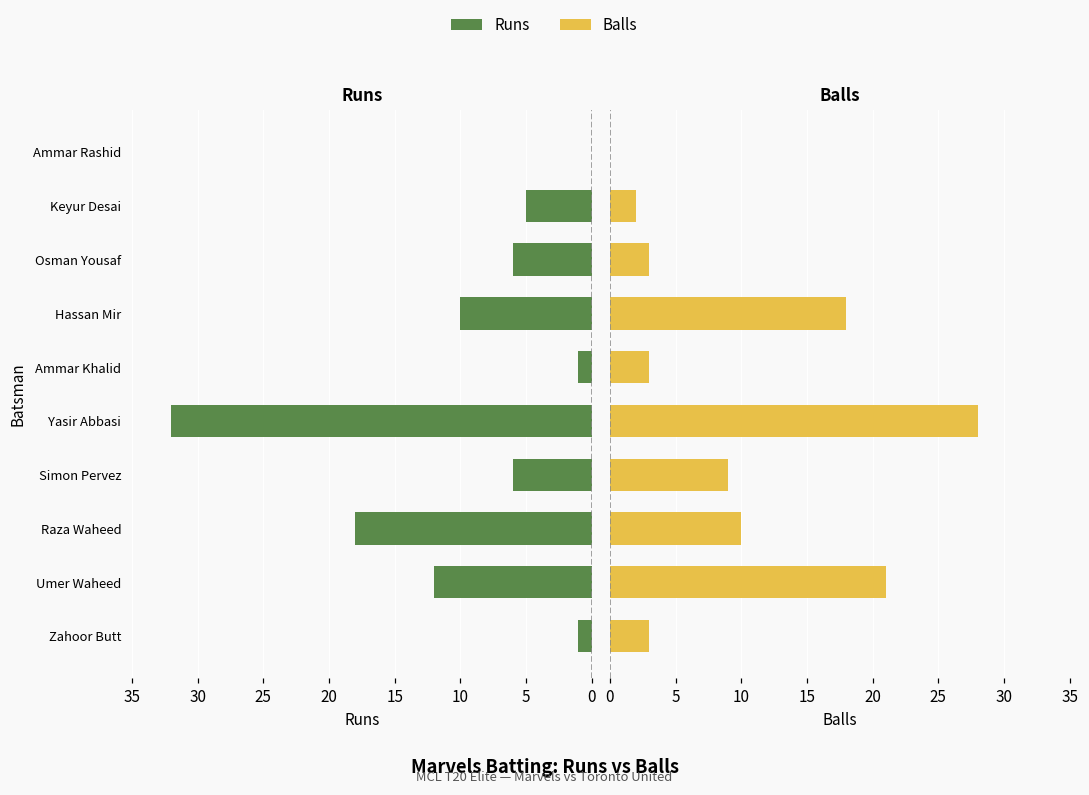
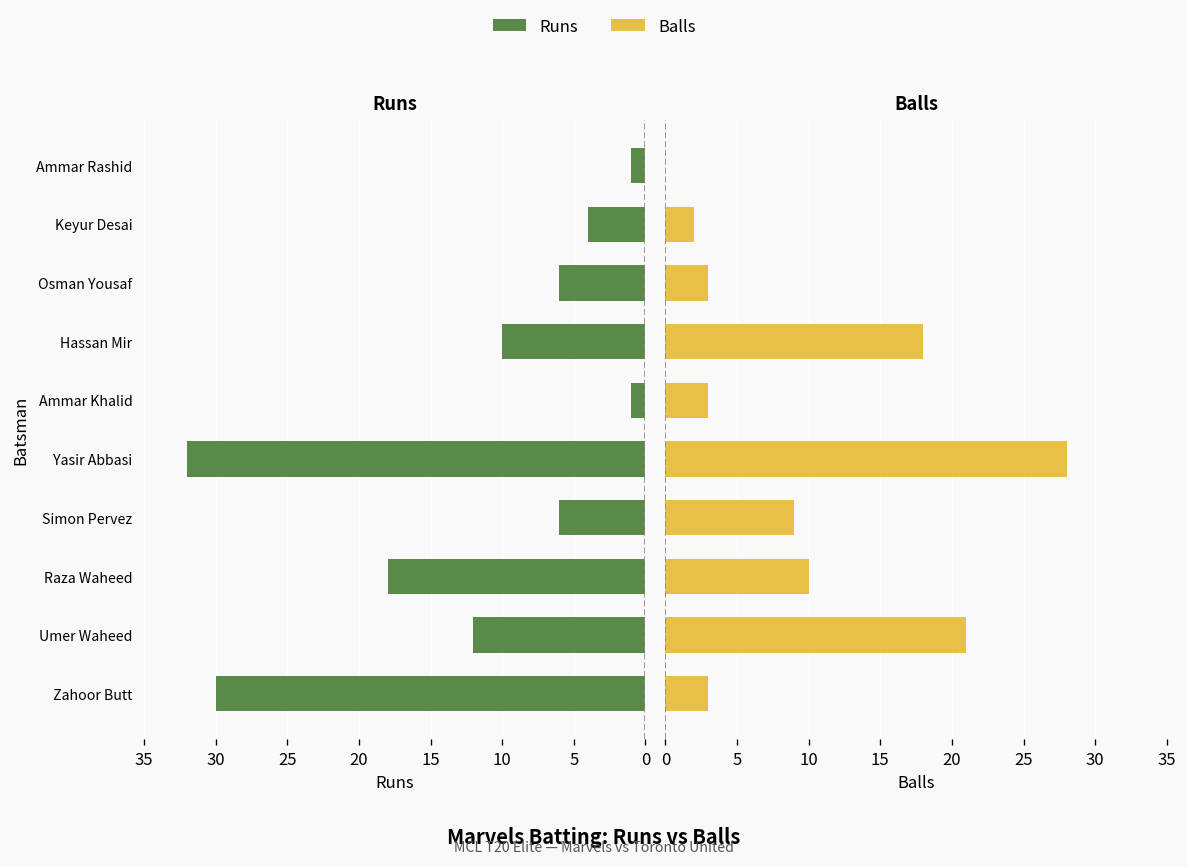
  {
    "Runs": {
-     "Ammar Rashid": 0,
-     "Keyur Desai": 5,
+     "Ammar Rashid": 1,
+     "Keyur Desai": 4,
      "Osman Yousaf": 6,
      "Hassan Mir": 10,
      "Ammar Khalid": 1,
      "Yasir Abbasi": 32,
      "Simon Pervez": 6,
      "Raza Waheed": 18,
      "Umer Waheed": 12,
-     "Zahoor Butt": 1
+     "Zahoor Butt": 30
    }
  }
